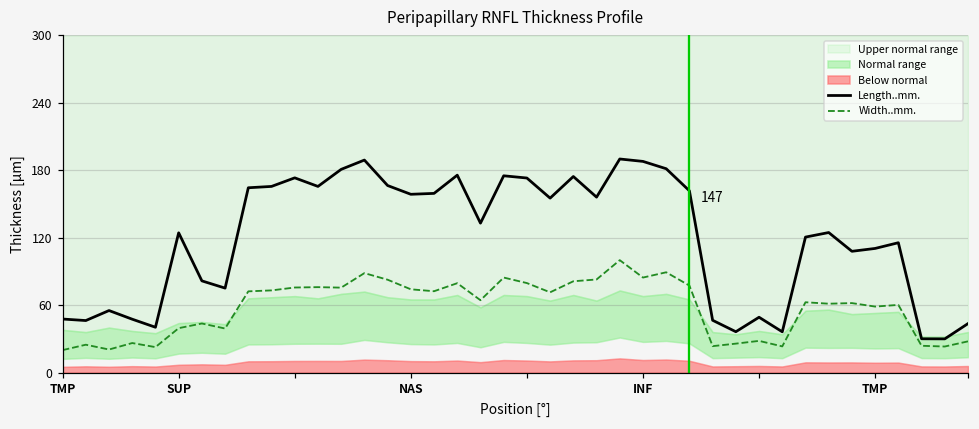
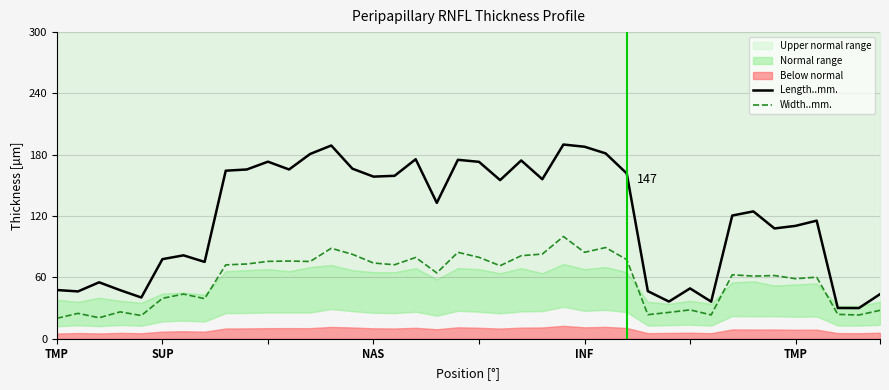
  {
    "Length..mm.": {
-     "SUP": 124,
+     "SUP": 78,
      "NAS": 159,
      "INF": 188
    },
    "Width..mm.": {
      "SUP": 40,
      "NAS": 74,
      "INF": 85
    },
    "Below normal": {
      "SUP": 7,
      "NAS": 10,
      "INF": 11
    }
  }
